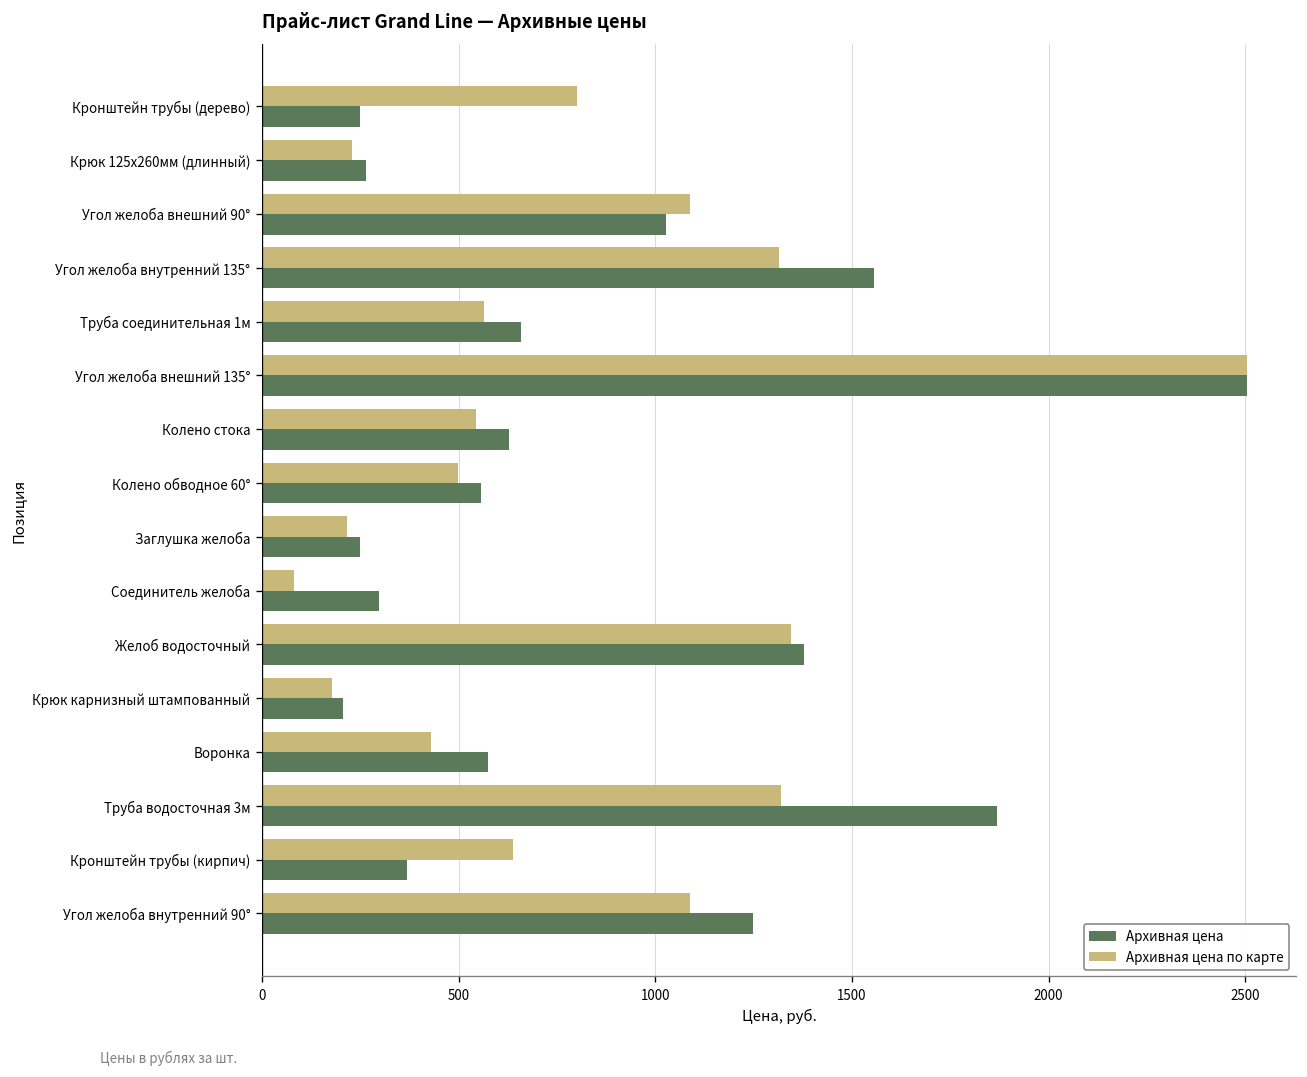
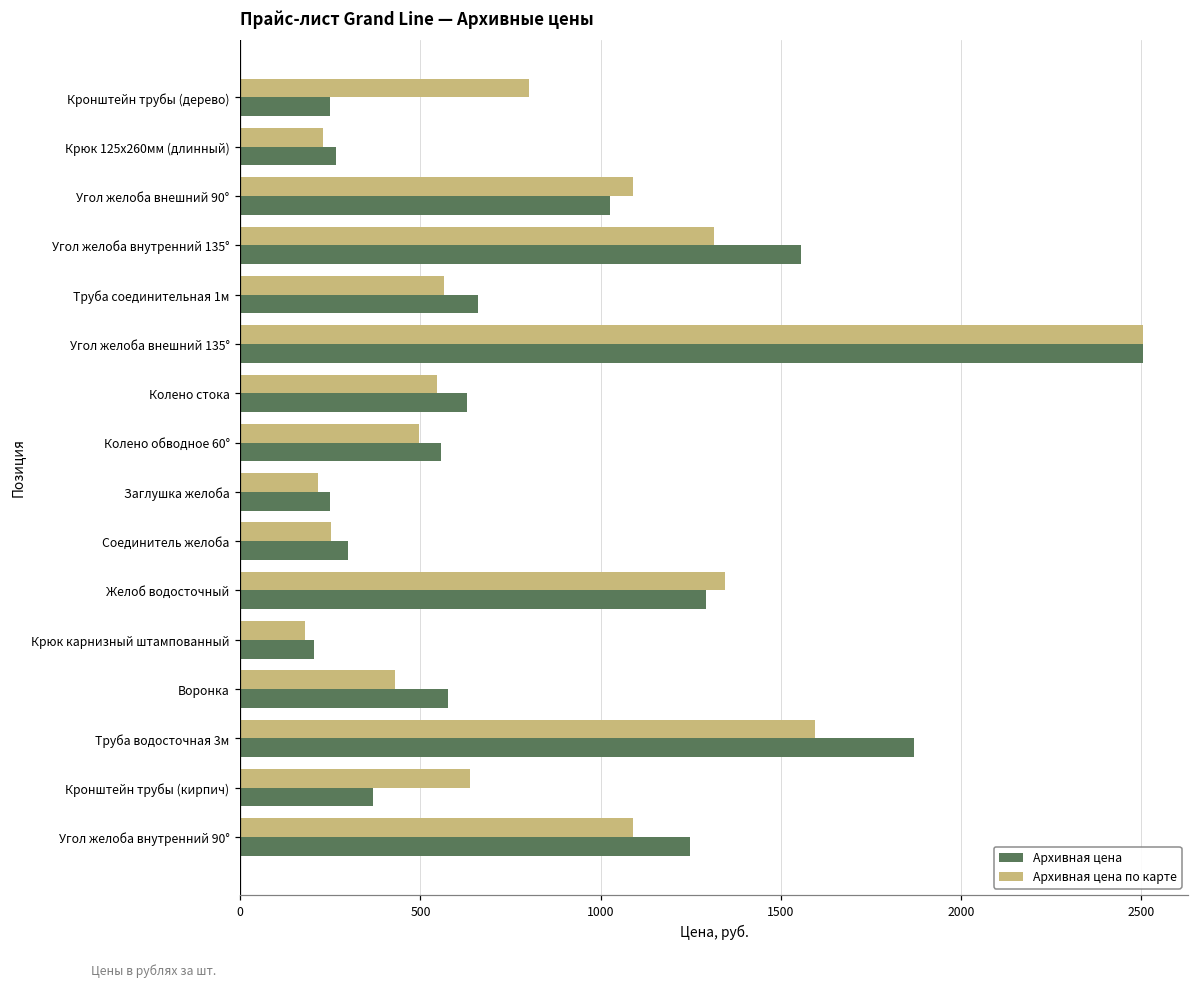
  {
    "Архивная цена": {
      "Кронштейн трубы (дерево)": 250,
      "Крюк 125х260мм (длинный)": 270,
      "Угол желоба внешний 90°": 1030,
      "Угол желоба внутренний 135°": 1560,
      "Труба соединительная 1м": 660,
      "Угол желоба внешний 135°": 2500,
      "Колено стока": 630,
      "Колено обводное 60°": 560,
      "Заглушка желоба": 250,
      "Соединитель желоба": 300,
-     "Желоб водосточный": 1380,
+     "Желоб водосточный": 1290,
      "Крюк карнизный штампованный": 210,
      "Воронка": 580,
      "Труба водосточная 3м": 1870,
      "Кронштейн трубы (кирпич)": 370,
      "Угол желоба внутренний 90°": 1250
    },
    "Архивная цена по карте": {
      "Кронштейн трубы (дерево)": 800,
      "Крюк 125х260мм (длинный)": 230,
      "Угол желоба внешний 90°": 1090,
      "Угол желоба внутренний 135°": 1310,
      "Труба соединительная 1м": 570,
      "Угол желоба внешний 135°": 2500,
      "Колено стока": 550,
      "Колено обводное 60°": 500,
      "Заглушка желоба": 220,
-     "Соединитель желоба": 80,
+     "Соединитель желоба": 250,
      "Желоб водосточный": 1350,
      "Крюк карнизный штампованный": 180,
      "Воронка": 430,
-     "Труба водосточная 3м": 1320,
+     "Труба водосточная 3м": 1600,
      "Кронштейн трубы (кирпич)": 640,
      "Угол желоба внутренний 90°": 1090
    }
  }
